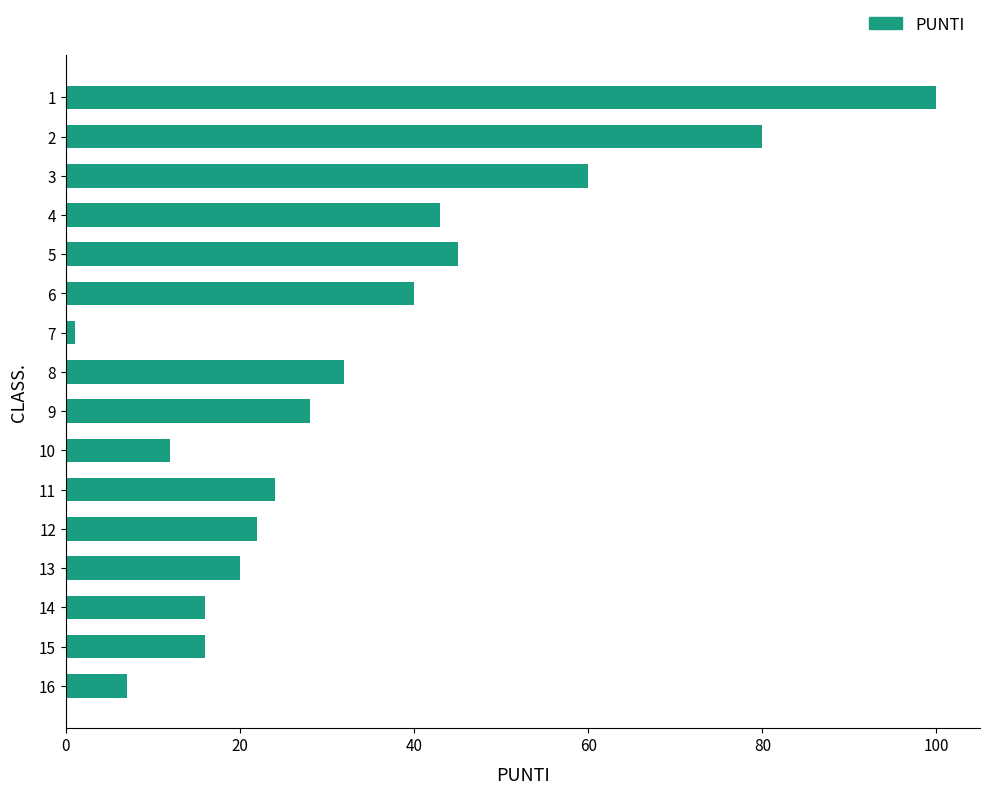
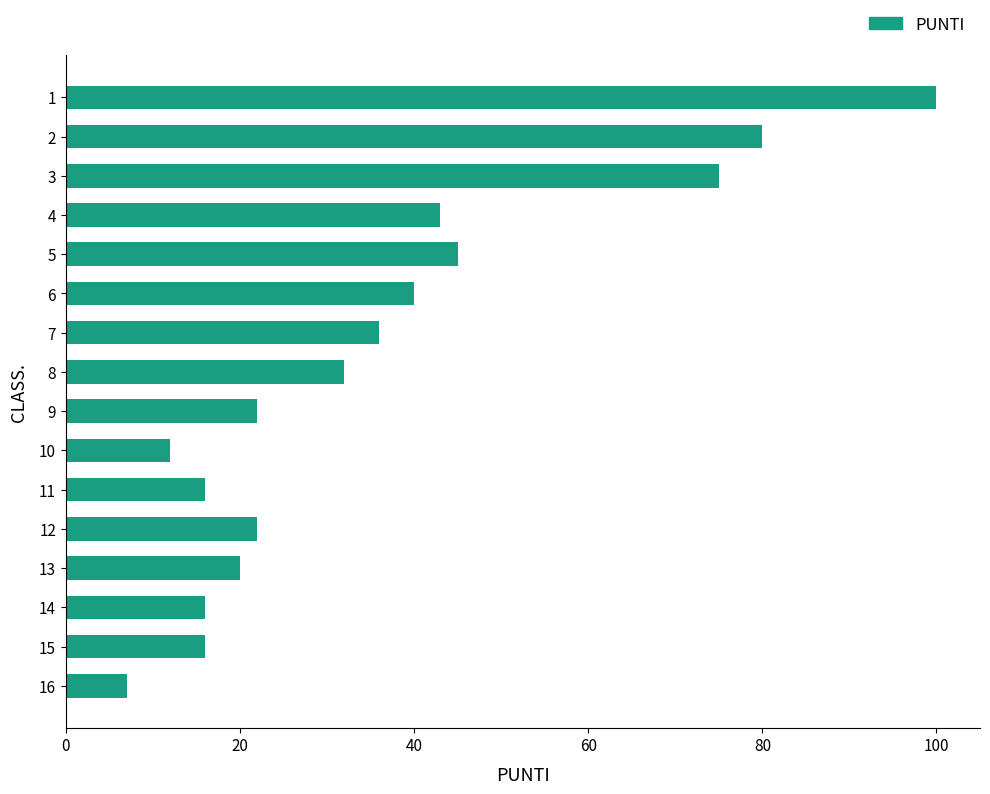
  {
    "1": 100,
    "2": 80,
-   "3": 60,
+   "3": 75,
    "4": 43,
    "5": 45,
    "6": 40,
-   "7": 1,
+   "7": 36,
    "8": 32,
-   "9": 28,
+   "9": 22,
    "10": 12,
-   "11": 24,
+   "11": 16,
    "12": 22,
    "13": 20,
    "14": 16,
    "15": 16,
    "16": 7
  }
